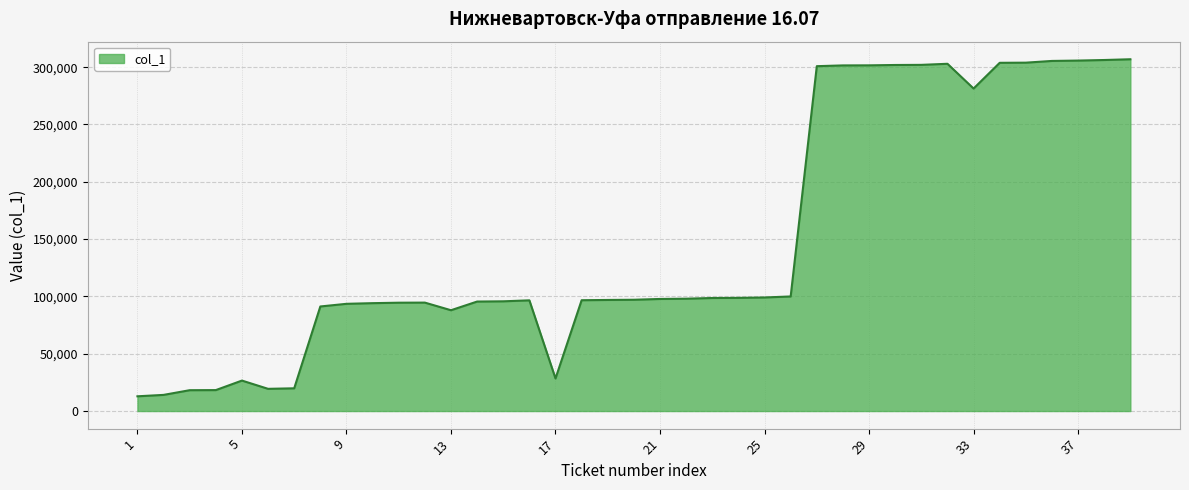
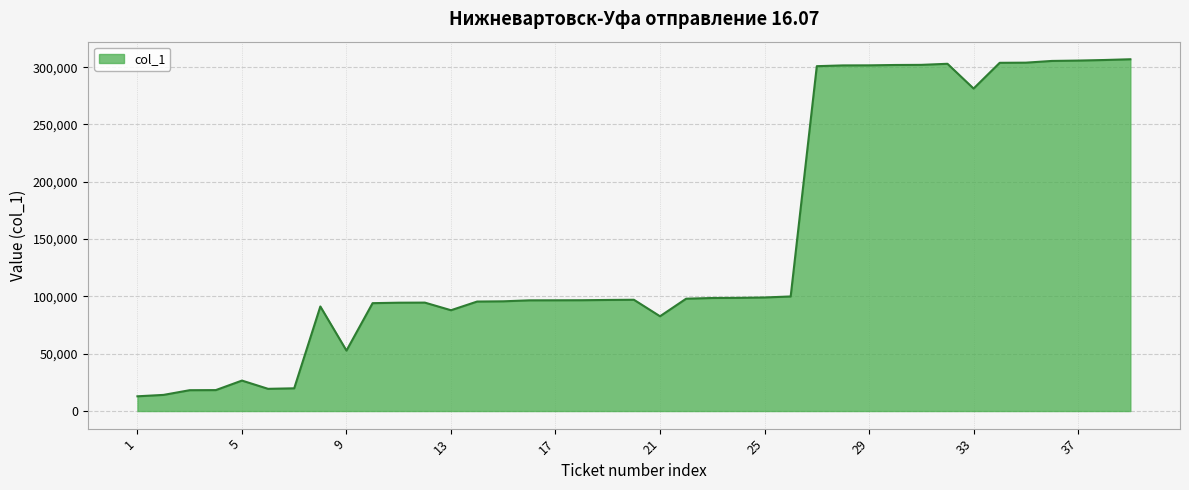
  {
    "1": "13,000",
    "5": "27,000",
-   "9": "94,000",
+   "9": "53,000",
    "13": "88,000",
-   "17": "28,000",
-   "21": "98,000",
+   "17": "97,000",
+   "21": "83,000",
    "25": "99,000",
    "29": "302,000",
    "33": "281,000",
    "37": "306,000"
  }
